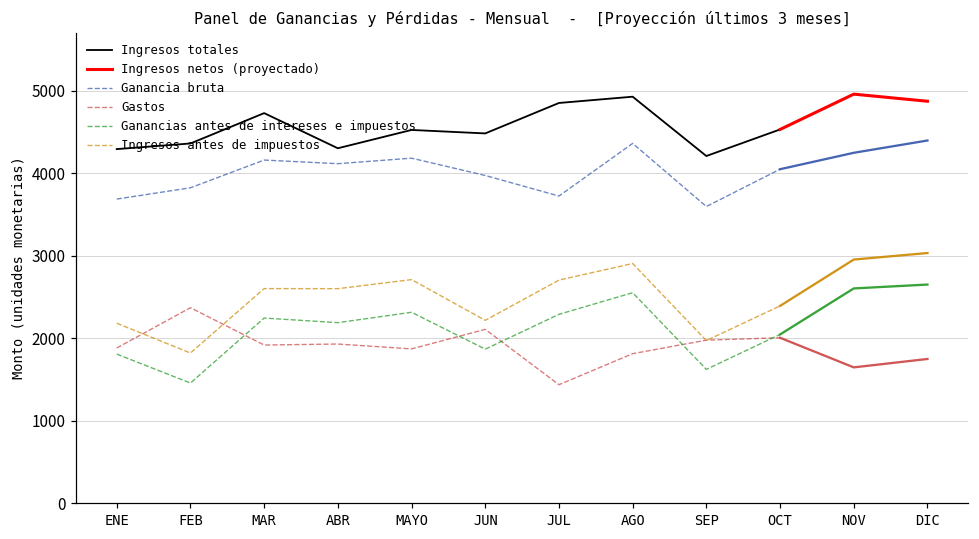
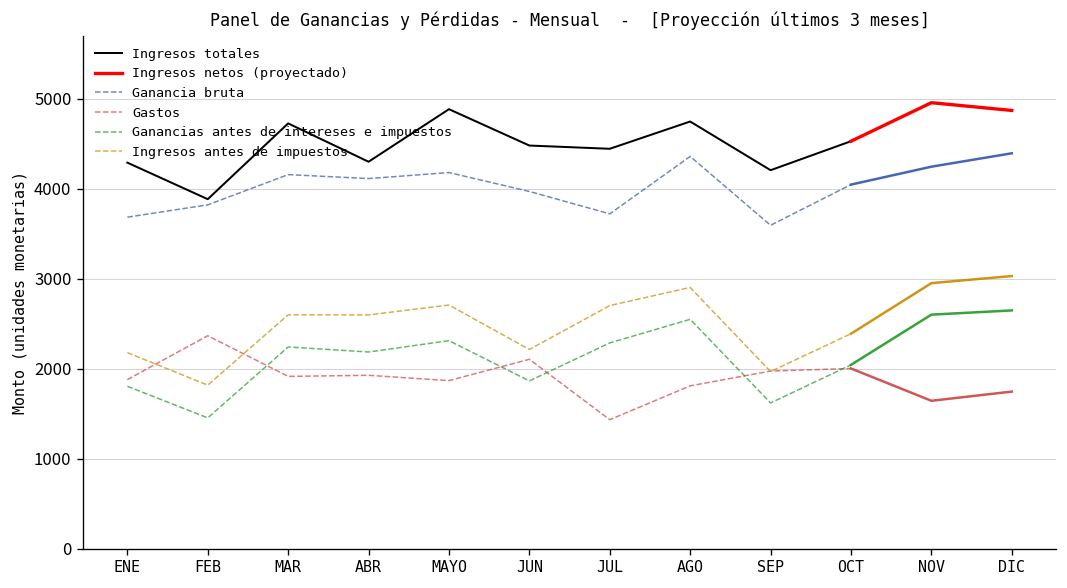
  {
    "Ingresos totales": {
      "ENE": 4300,
-     "FEB": 4400,
+     "FEB": 3900,
      "MAR": 4700,
      "ABR": 4300,
-     "MAYO": 4500,
+     "MAYO": 4900,
      "JUN": 4500,
-     "JUL": 4800,
-     "AGO": 4900,
+     "JUL": 4400,
+     "AGO": 4700,
      "SEP": 4200
    },
    "Ingresos netos (proyectado)": {
      "NOV": 5000,
      "DIC": 4900
    }
  }
